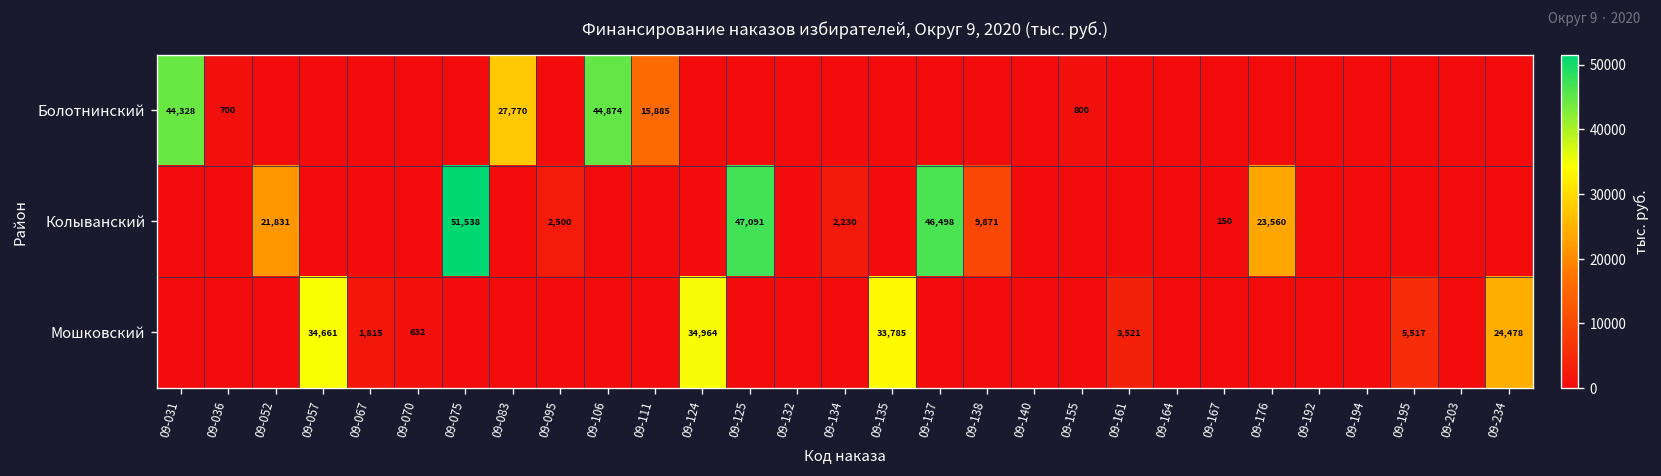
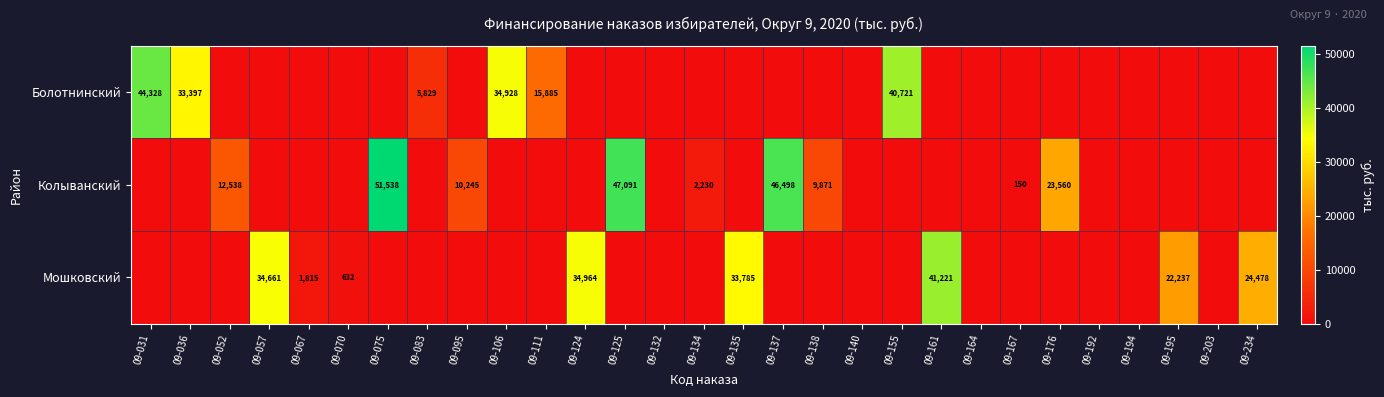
  {
    "Болотнинский": {
      "09-031": "44,328",
-     "09-036": "700",
-     "09-083": "27,770",
-     "09-106": "44,874",
+     "09-036": "33,397",
+     "09-083": "5,829",
+     "09-106": "34,928",
      "09-111": "15,885",
-     "09-155": "800"
+     "09-155": "40,721"
    },
    "Колыванский": {
-     "09-052": "21,831",
+     "09-052": "12,538",
      "09-075": "51,538",
-     "09-095": "2,500",
+     "09-095": "10,245",
      "09-125": "47,091",
      "09-134": "2,230",
      "09-137": "46,498",
      "09-138": "9,871",
      "09-167": "150",
      "09-176": "23,560"
    },
    "Мошковский": {
      "09-057": "34,661",
      "09-067": "1,815",
      "09-070": "632",
      "09-124": "34,964",
      "09-135": "33,785",
-     "09-161": "3,521",
-     "09-195": "5,517",
+     "09-161": "41,221",
+     "09-195": "22,237",
      "09-234": "24,478"
    }
  }
